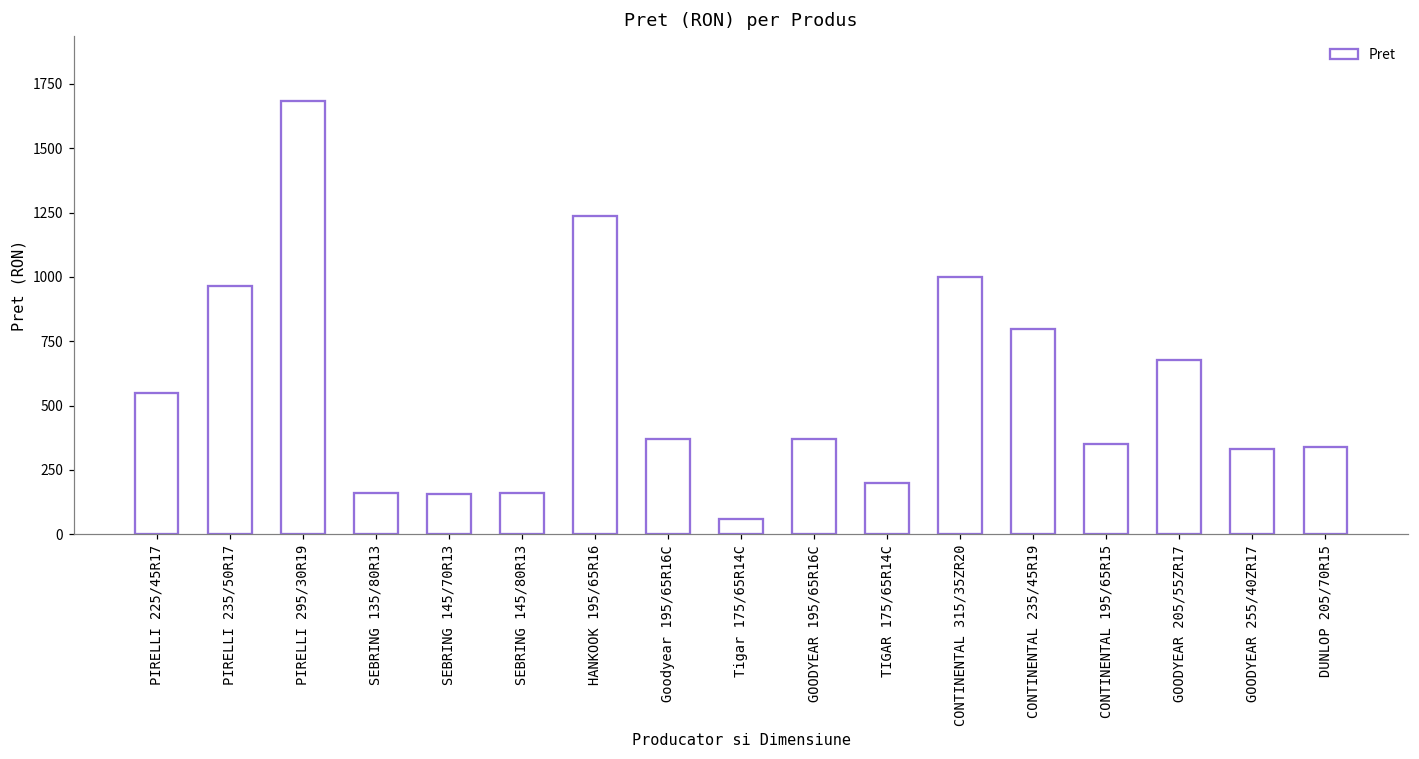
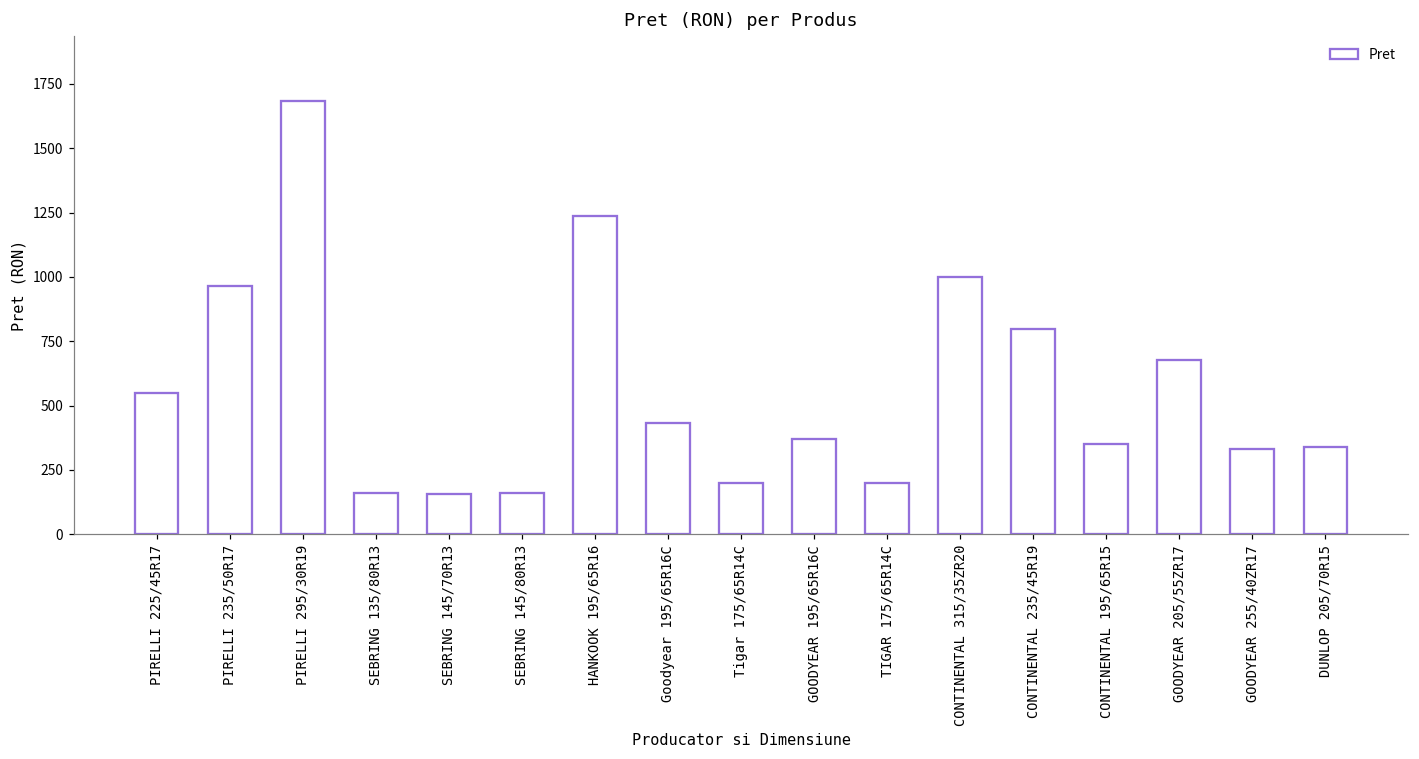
  {
    "PIRELLI 225/45R17": 550,
    "PIRELLI 235/50R17": 960,
    "PIRELLI 295/30R19": 1680,
    "SEBRING 135/80R13": 160,
    "SEBRING 145/70R13": 160,
    "SEBRING 145/80R13": 160,
    "HANKOOK 195/65R16": 1240,
-   "Goodyear 195/65R16C": 370,
-   "Tigar 175/65R14C": 60,
+   "Goodyear 195/65R16C": 430,
+   "Tigar 175/65R14C": 200,
    "GOODYEAR 195/65R16C": 370,
    "TIGAR 175/65R14C": 200,
    "CONTINENTAL 315/35ZR20": 1000,
    "CONTINENTAL 235/45R19": 800,
    "CONTINENTAL 195/65R15": 350,
    "GOODYEAR 205/55ZR17": 680,
    "GOODYEAR 255/40ZR17": 330,
    "DUNLOP 205/70R15": 340
  }
